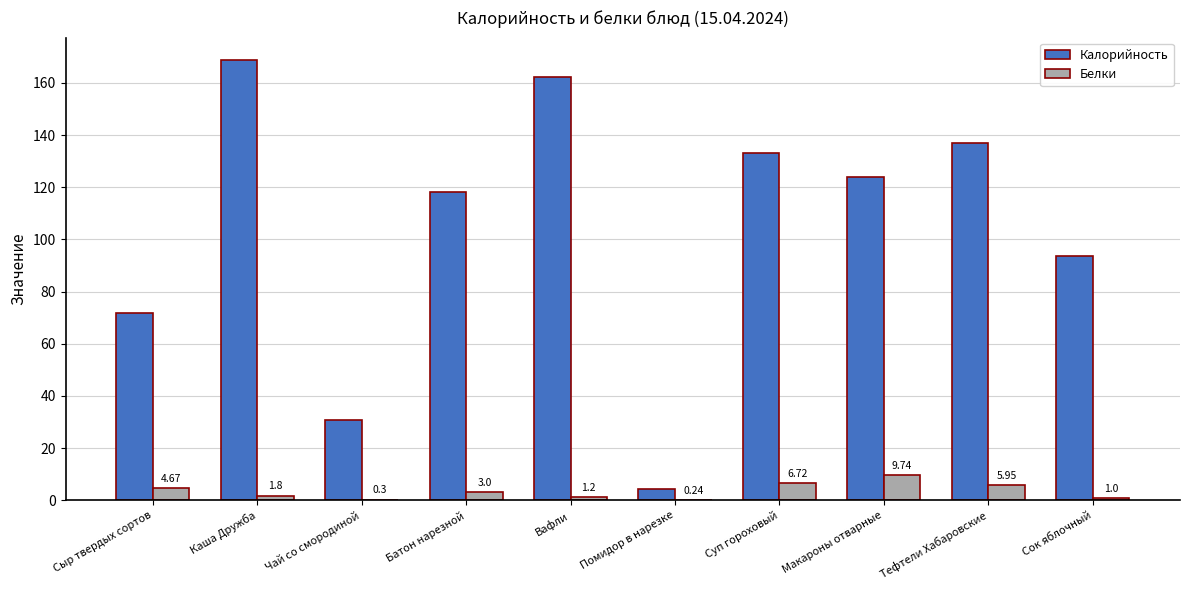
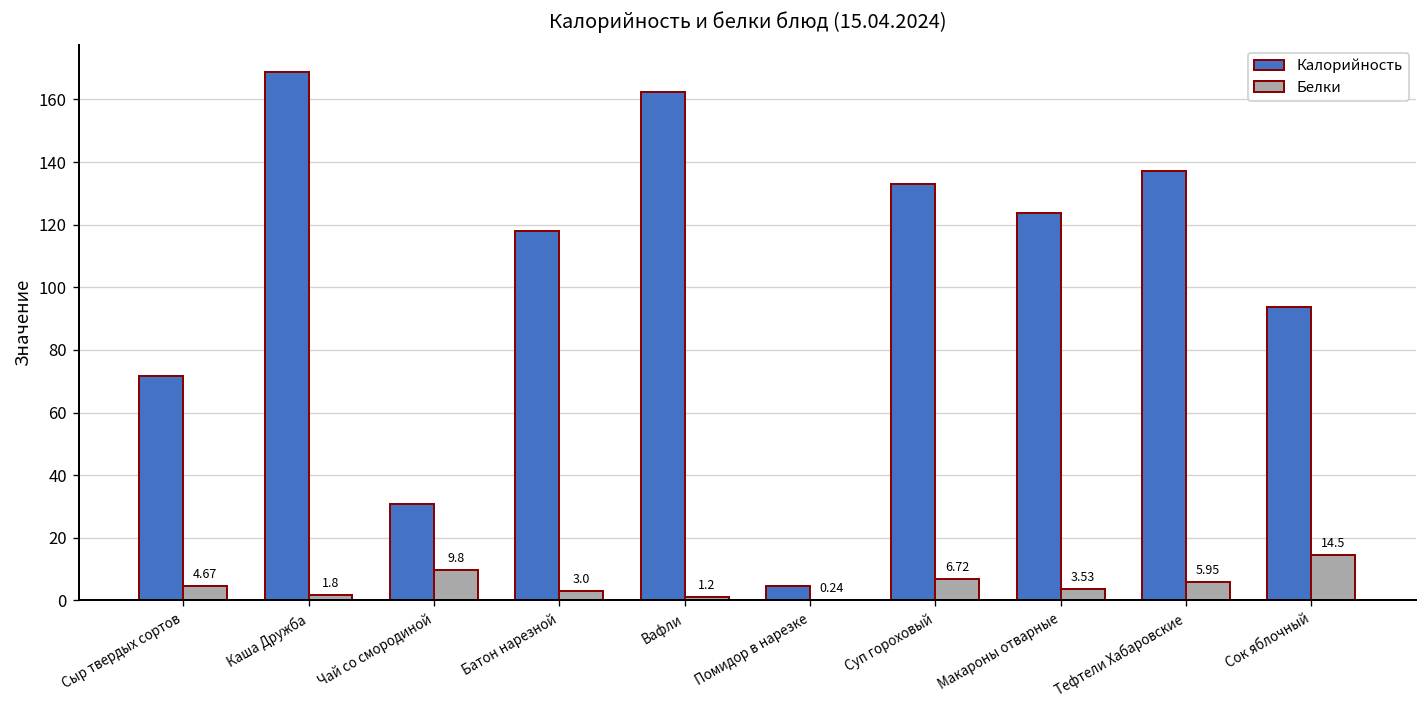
  {
    "Калорийность": {
      "Сыр твердых сортов": 72,
      "Каша Дружба": 169,
      "Чай со смородиной": 31,
      "Батон нарезной": 118,
      "Вафли": 162,
      "Помидор в нарезке": 4,
      "Суп гороховый": 133,
      "Макароны отварные": 124,
      "Тефтели Хабаровские": 137,
      "Сок яблочный": 94
    },
    "Белки": {
      "Сыр твердых сортов": 4.67,
      "Каша Дружба": 1.8,
-     "Чай со смородиной": 0.3,
+     "Чай со смородиной": 9.8,
      "Батон нарезной": 3.0,
      "Вафли": 1.2,
      "Помидор в нарезке": 0.24,
      "Суп гороховый": 6.72,
-     "Макароны отварные": 9.74,
+     "Макароны отварные": 3.53,
      "Тефтели Хабаровские": 5.95,
-     "Сок яблочный": 1.0
+     "Сок яблочный": 14.5
    }
  }
